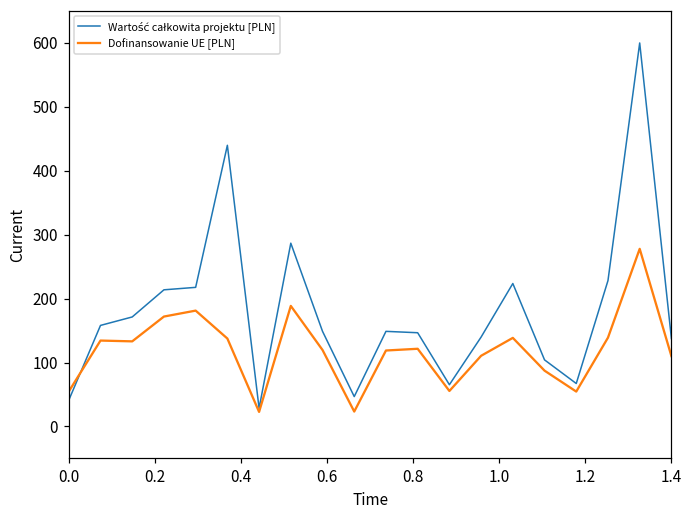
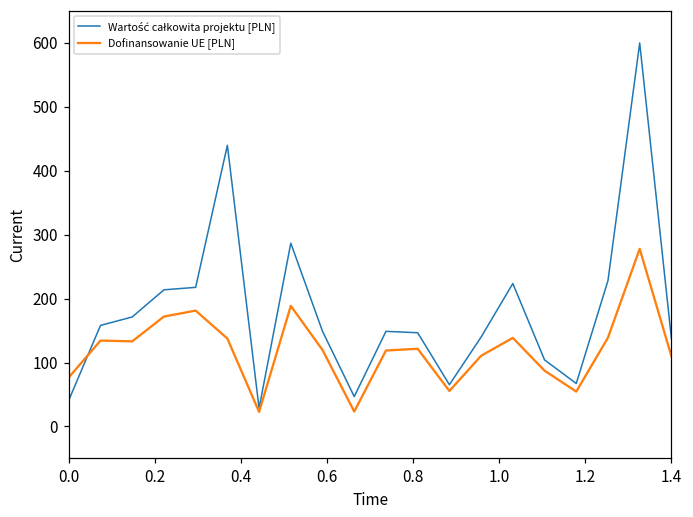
  {
    "Wartość całkowita projektu [PLN]": {
      "0.0": 40,
      "1.4": 140
    },
    "Dofinansowanie UE [PLN]": {
-     "0.0": 50,
+     "0.0": 80,
      "1.4": 110
    }
  }
